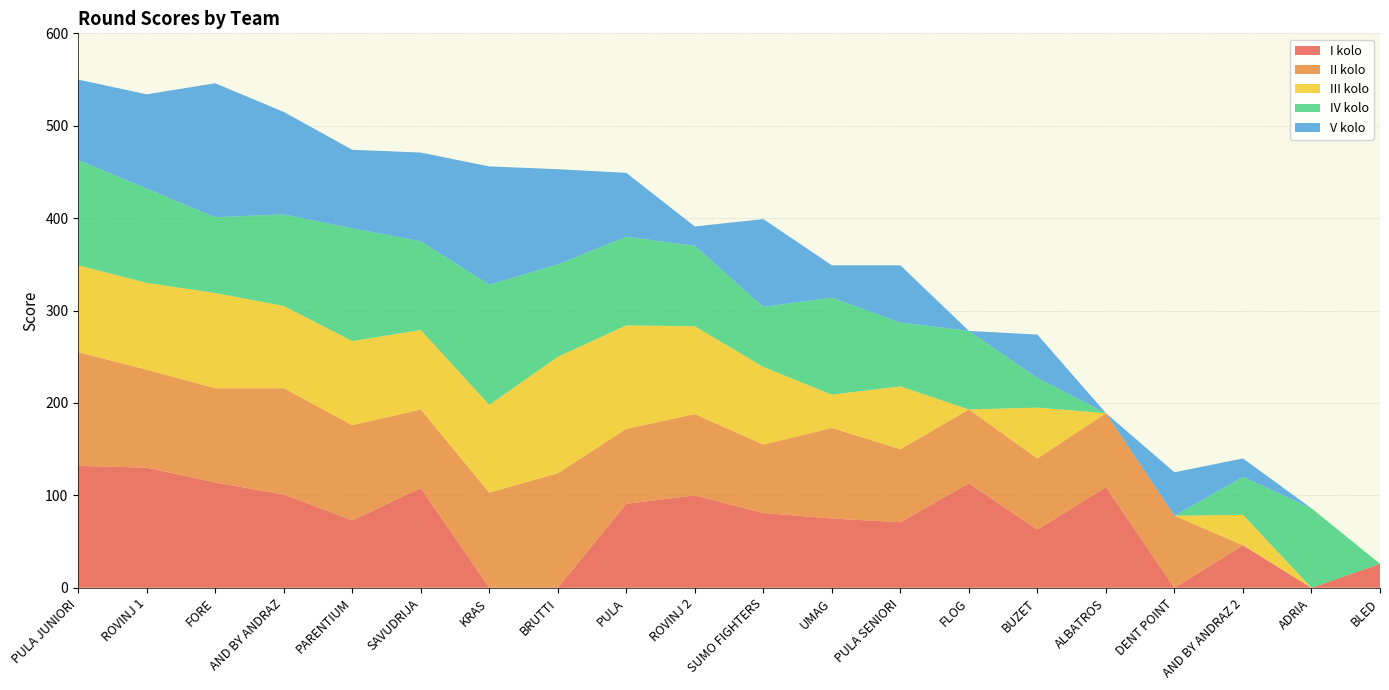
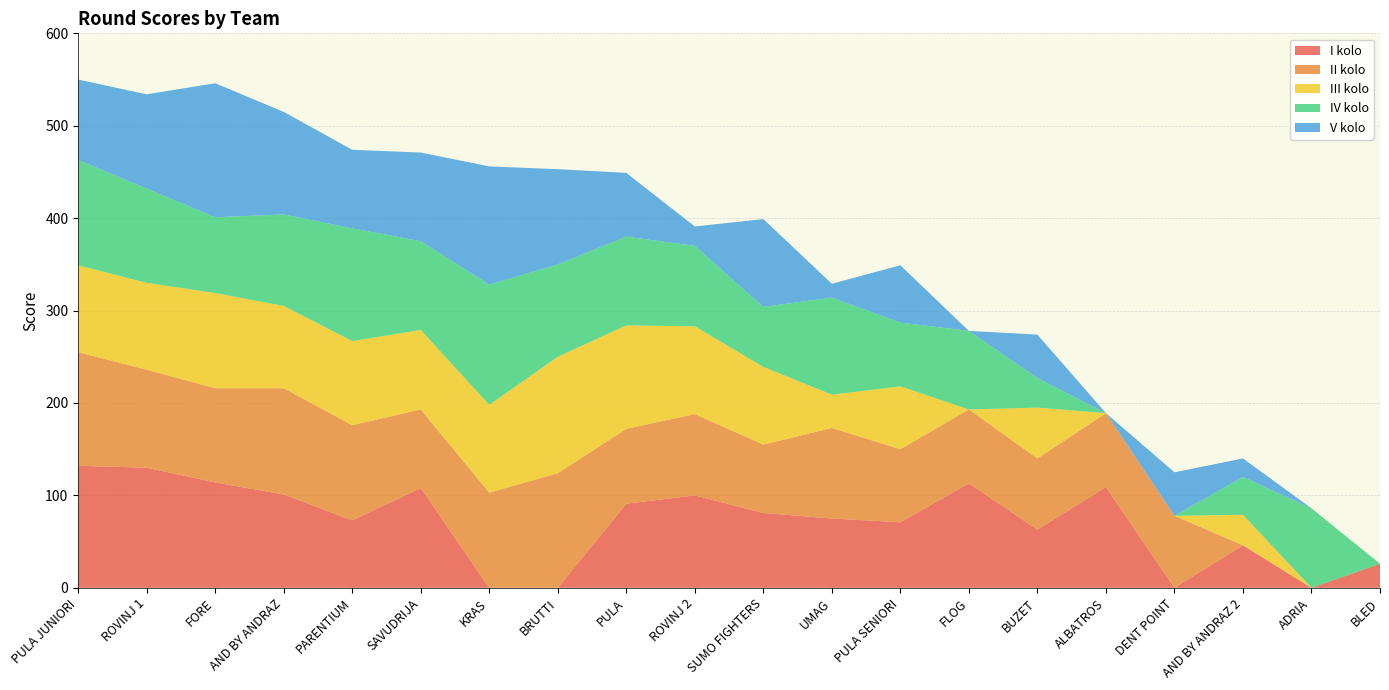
  {
    "III kolo": {
      "PULA JUNIORI": 90,
      "ROVINJ 1": 90,
      "FORE": 100,
      "AND BY ANDRAZ": 90,
      "PARENTIUM": 90,
      "SAVUDRIJA": 90,
      "KRAS": 100,
      "BRUTTI": 130,
      "PULA": 110,
      "ROVINJ 2": 100,
      "SUMO FIGHTERS": 80,
      "UMAG": 40,
      "PULA SENIORI": 70,
      "BUZET": 60,
      "AND BY ANDRAZ 2": 30
    },
    "IV kolo": {
      "PULA JUNIORI": 110,
      "ROVINJ 1": 100,
      "FORE": 80,
      "AND BY ANDRAZ": 100,
      "PARENTIUM": 120,
      "SAVUDRIJA": 100,
      "KRAS": 130,
      "BRUTTI": 100,
      "PULA": 100,
      "ROVINJ 2": 90,
      "SUMO FIGHTERS": 70,
      "UMAG": 110,
      "PULA SENIORI": 70,
      "BUZET": 30,
      "AND BY ANDRAZ 2": 40
    },
    "V kolo": {
      "PULA JUNIORI": 90,
      "ROVINJ 1": 100,
      "FORE": 150,
      "AND BY ANDRAZ": 110,
      "PARENTIUM": 90,
      "SAVUDRIJA": 100,
      "KRAS": 130,
      "BRUTTI": 100,
      "PULA": 70,
      "ROVINJ 2": 20,
      "SUMO FIGHTERS": 100,
-     "UMAG": 40,
+     "UMAG": 20,
      "PULA SENIORI": 60,
      "BUZET": 50,
      "DENT POINT": 50,
      "AND BY ANDRAZ 2": 20
    }
  }
